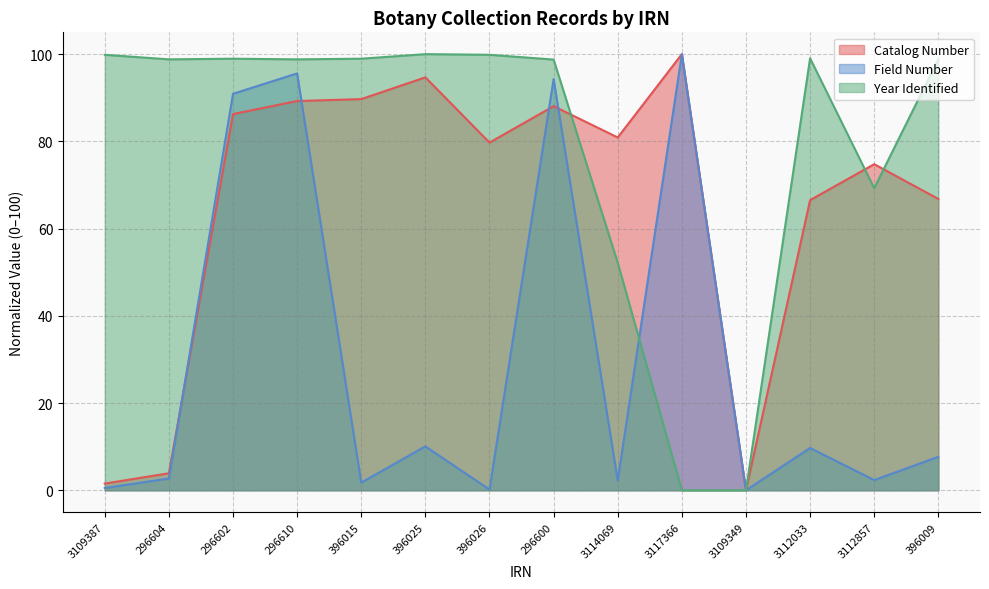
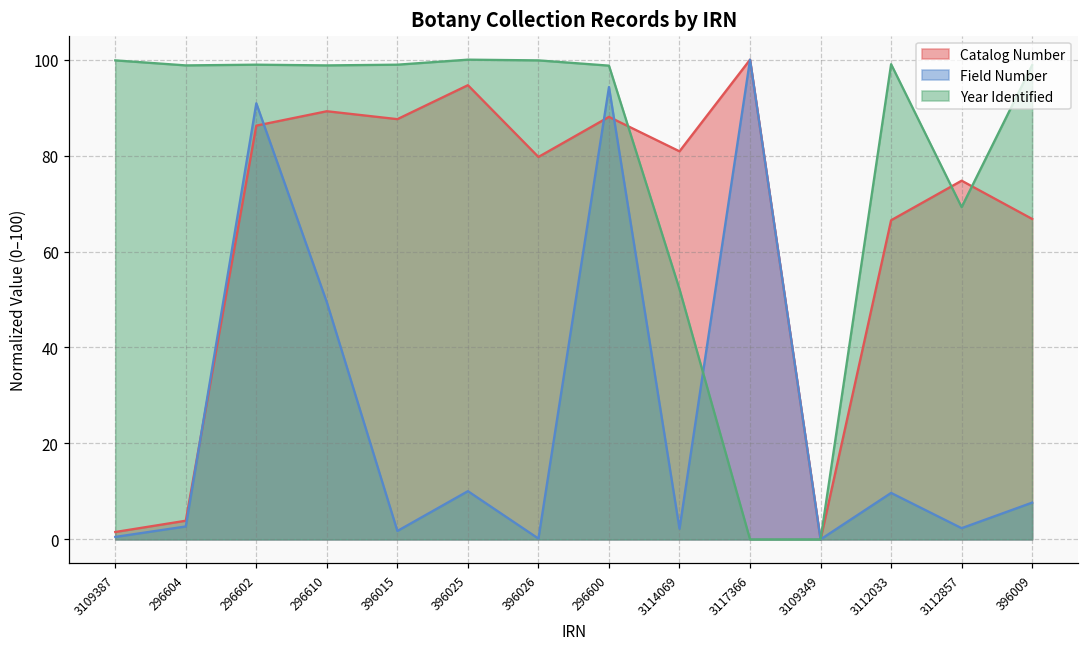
  {
    "Catalog Number": {
      "3109387": 2,
      "296604": 4,
      "296602": 86,
      "296610": 89,
-     "396015": 90,
+     "396015": 88,
      "396025": 95,
      "396026": 80,
      "296600": 88,
      "3114069": 81,
      "3112033": 67,
      "3112857": 75,
      "396009": 67
    },
    "Field Number": {
      "3109387": 1,
      "296604": 3,
      "296602": 91,
-     "296610": 96,
+     "296610": 49,
      "396015": 2,
      "396025": 10,
      "396026": 0,
      "296600": 94,
      "3114069": 2,
      "3112033": 10,
      "3112857": 2,
      "396009": 8
    },
    "Year Identified": {
      "3109387": 100,
      "296604": 99,
      "296602": 99,
      "296610": 99,
      "396015": 99,
      "396025": 100,
      "396026": 100,
      "296600": 99,
      "3114069": 52,
      "3117366": 0,
      "3112033": 99,
      "3112857": 69
    }
  }
